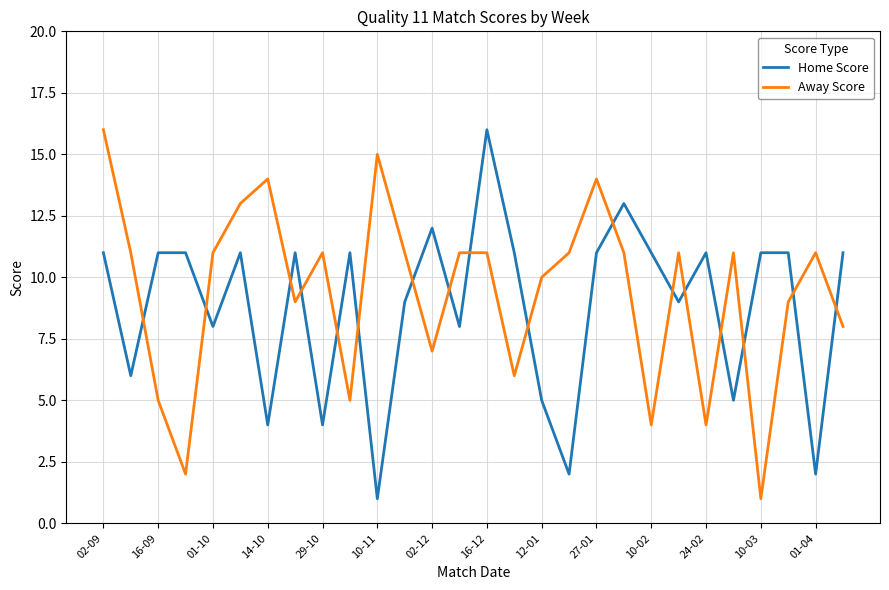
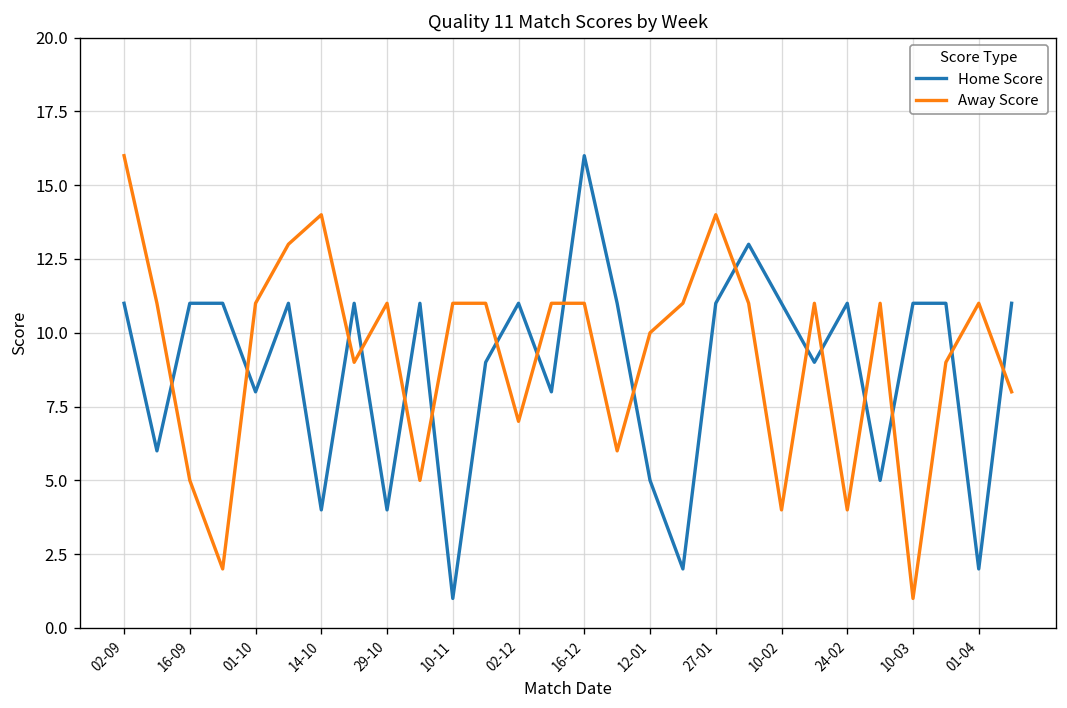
  {
    "Home Score": {
      "02-09": 11,
      "16-09": 11,
      "01-10": 8,
      "14-10": 4,
      "29-10": 4,
      "10-11": 1,
-     "02-12": 12,
+     "02-12": 11,
      "16-12": 16,
      "12-01": 5,
      "27-01": 11,
      "10-02": 11,
      "24-02": 11,
      "10-03": 11,
      "01-04": 2
    },
    "Away Score": {
      "02-09": 16,
      "16-09": 5,
      "01-10": 11,
      "14-10": 14,
      "29-10": 11,
-     "10-11": 15,
+     "10-11": 11,
      "02-12": 7,
      "16-12": 11,
      "12-01": 10,
      "27-01": 14,
      "10-02": 4,
      "24-02": 4,
      "10-03": 1,
      "01-04": 11
    }
  }
